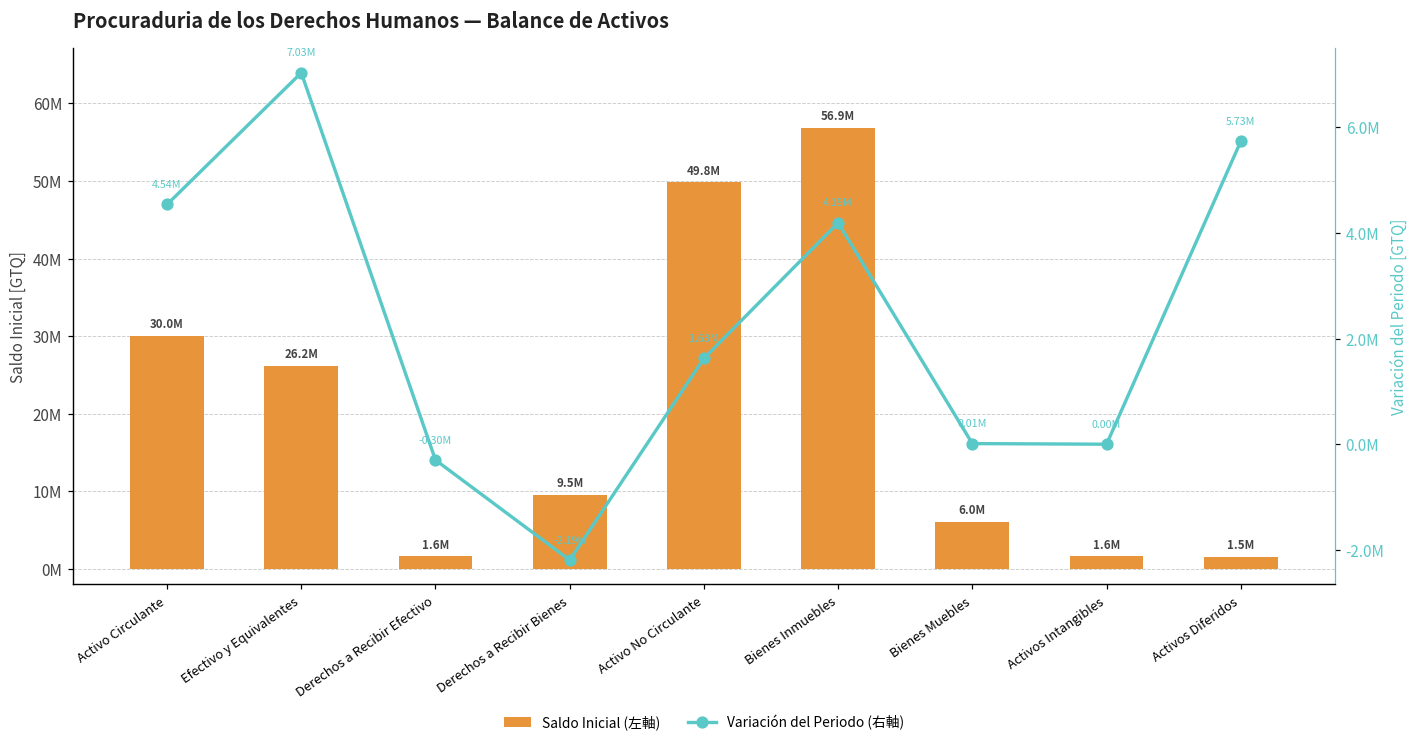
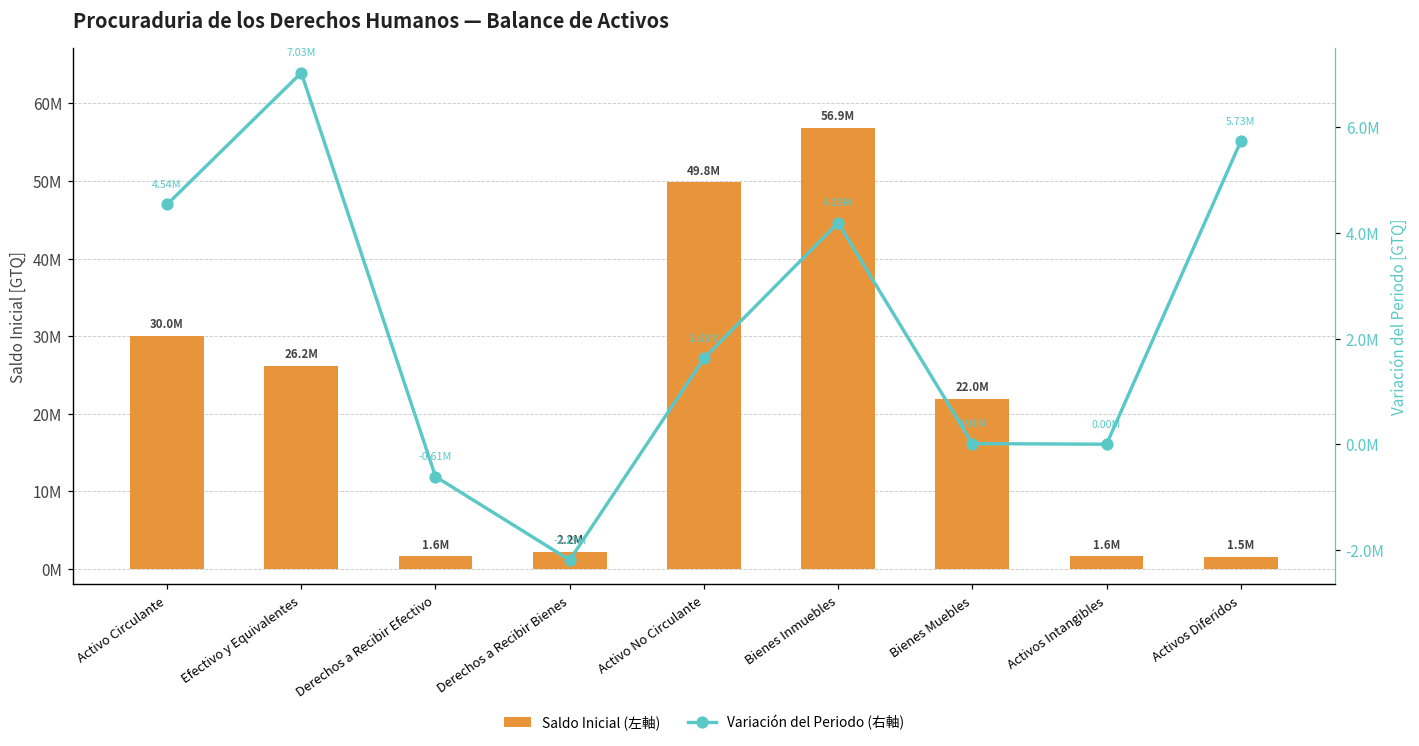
  {
    "Saldo Inicial (左軸)": {
      "Activo Circulante": "30.0M",
      "Efectivo y Equivalentes": "26.2M",
      "Derechos a Recibir Efectivo": "1.6M",
-     "Derechos a Recibir Bienes": "9.5M",
+     "Derechos a Recibir Bienes": "2.2M",
      "Activo No Circulante": "49.8M",
      "Bienes Inmuebles": "56.9M",
-     "Bienes Muebles": "6.0M",
+     "Bienes Muebles": "22.0M",
      "Activos Intangibles": "1.6M",
      "Activos Diferidos": "1.5M"
    },
    "Variación del Periodo (右軸)": {
      "Activo Circulante": "4.54M",
      "Efectivo y Equivalentes": "7.03M",
-     "Derechos a Recibir Efectivo": "-0.30M",
+     "Derechos a Recibir Efectivo": "-0.61M",
      "Derechos a Recibir Bienes": "-2.19M",
      "Activo No Circulante": "1.63M",
      "Bienes Inmuebles": "4.19M",
      "Bienes Muebles": "0.01M",
      "Activos Intangibles": "0.00M",
      "Activos Diferidos": "5.73M"
    }
  }
